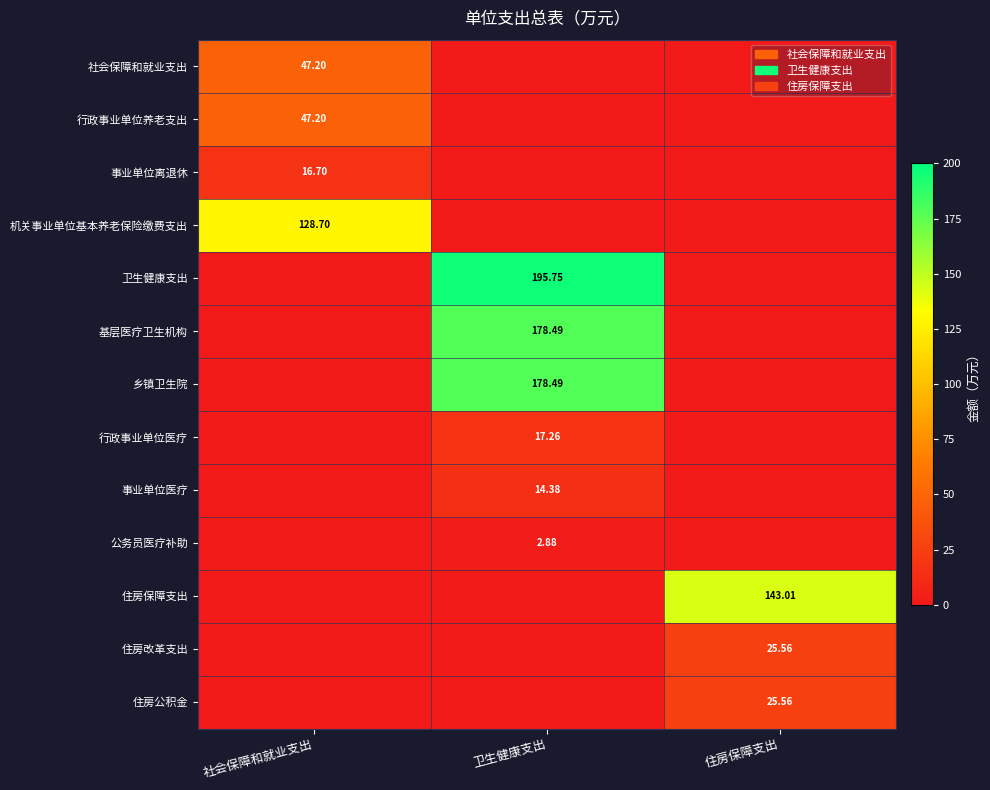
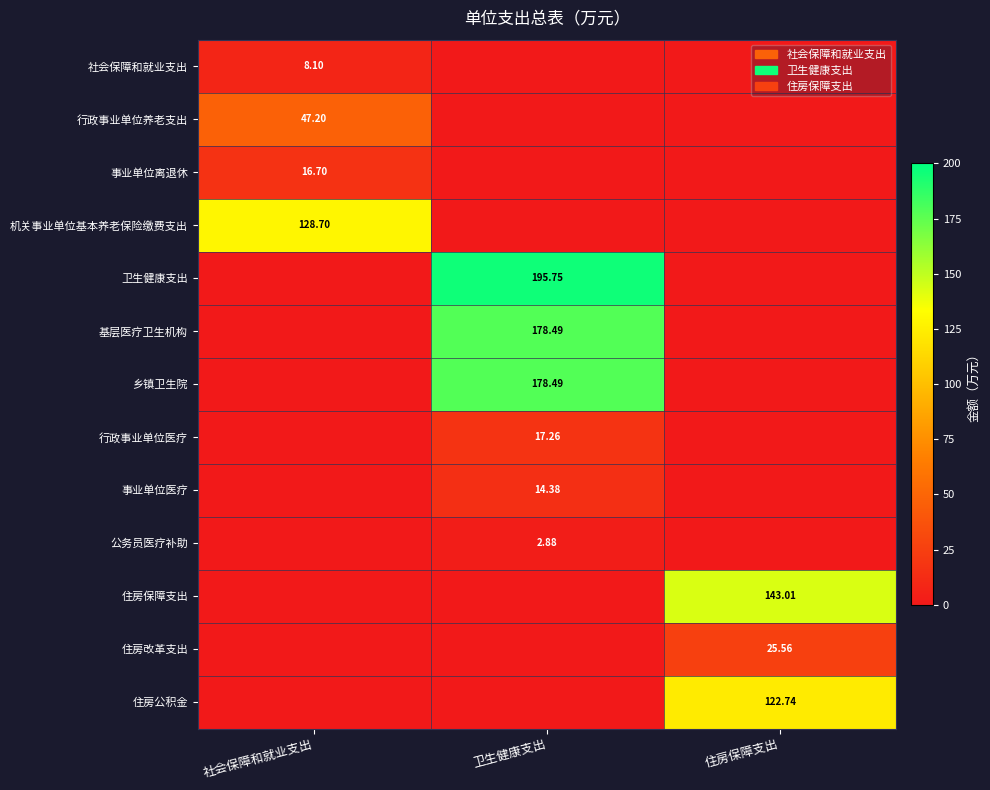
  {
    "社会保障和就业支出": {
-     "社会保障和就业支出": 47.20
+     "社会保障和就业支出": 8.10
    },
    "行政事业单位养老支出": {
      "社会保障和就业支出": 47.20
    },
    "事业单位离退休": {
      "社会保障和就业支出": 16.70
    },
    "机关事业单位基本养老保险缴费支出": {
      "社会保障和就业支出": 128.70
    },
    "卫生健康支出": {
      "卫生健康支出": 195.75
    },
    "基层医疗卫生机构": {
      "卫生健康支出": 178.49
    },
    "乡镇卫生院": {
      "卫生健康支出": 178.49
    },
    "行政事业单位医疗": {
      "卫生健康支出": 17.26
    },
    "事业单位医疗": {
      "卫生健康支出": 14.38
    },
    "公务员医疗补助": {
      "卫生健康支出": 2.88
    },
    "住房保障支出": {
      "住房保障支出": 143.01
    },
    "住房改革支出": {
      "住房保障支出": 25.56
    },
    "住房公积金": {
-     "住房保障支出": 25.56
+     "住房保障支出": 122.74
    }
  }
